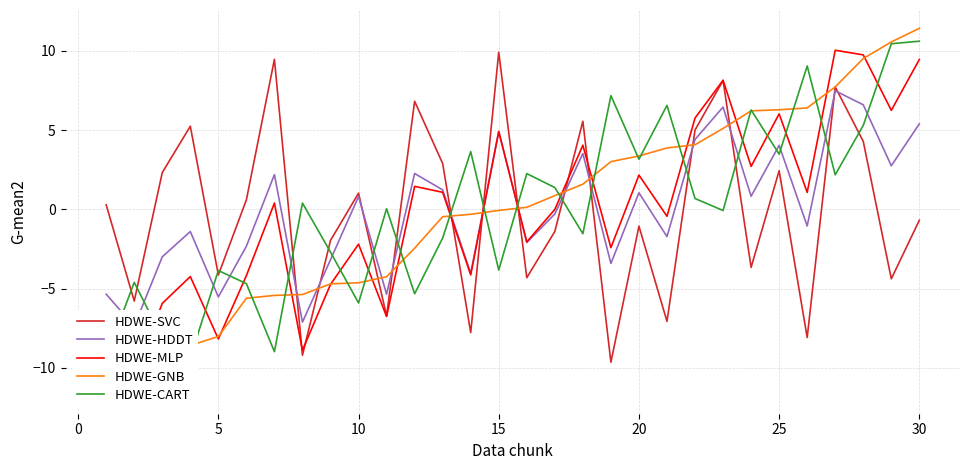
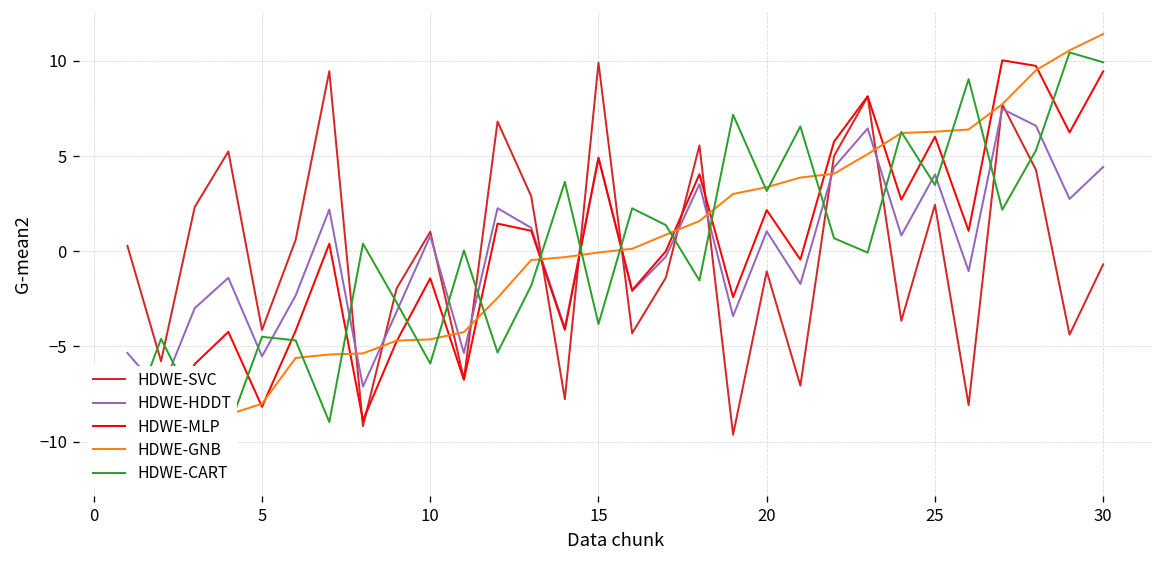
  {
    "HDWE-SVC": {
      "5": -4.1,
      "10": 1.0,
      "15": 9.9,
      "20": -1.1,
      "25": 2.4,
      "30": -0.7
    },
    "HDWE-HDDT": {
      "5": -5.5,
      "10": 0.8,
      "20": 1.0,
      "25": 4.0,
-     "30": 5.4
+     "30": 4.4
    },
    "HDWE-MLP": {
-     "10": -2.2,
+     "10": -1.4,
      "20": 2.2,
      "25": 6.0,
      "30": 9.5
    },
    "HDWE-GNB": {
      "10": -4.6,
      "15": -0.1,
      "20": 3.4,
      "25": 6.3,
      "30": 11.4
    },
    "HDWE-CART": {
-     "5": -3.9,
+     "5": -4.5,
      "10": -5.9,
      "15": -3.8,
      "20": 3.2,
      "25": 3.5,
-     "30": 10.6
+     "30": 9.9
    }
  }
